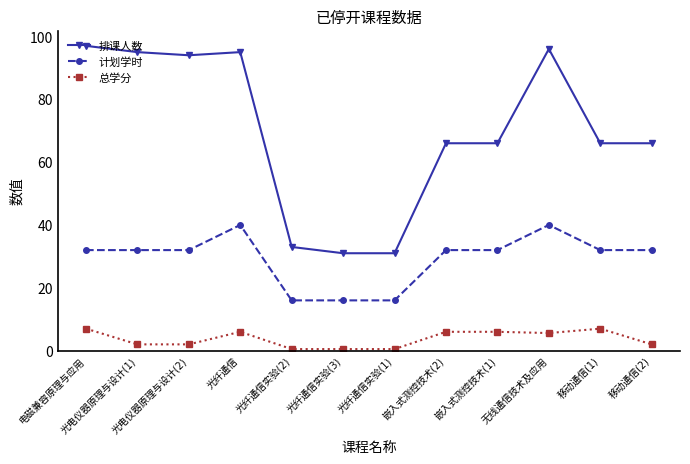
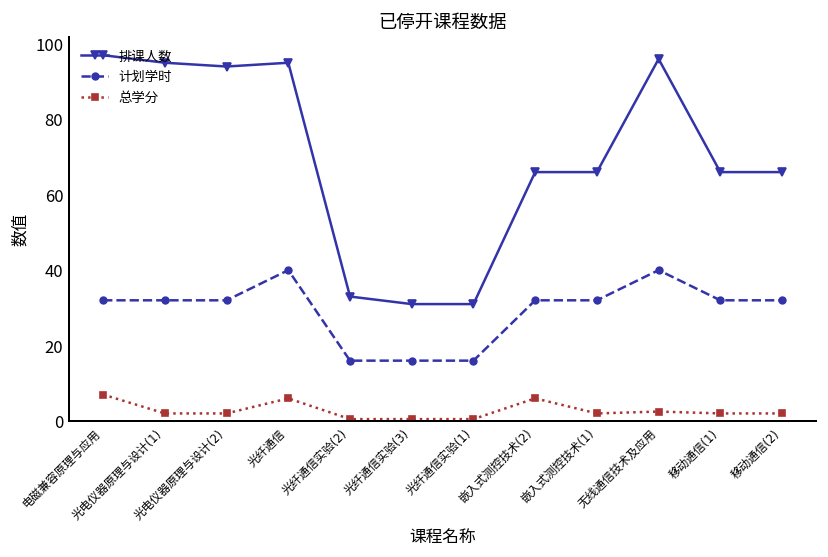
  {
    "总学分": {
      "电磁兼容原理与应用": 7,
      "光电仪器原理与设计(1)": 2,
      "光电仪器原理与设计(2)": 2,
      "光纤通信": 6,
      "光纤通信实验(2)": 1,
      "光纤通信实验(3)": 1,
      "光纤通信实验(1)": 1,
      "嵌入式测控技术(2)": 6,
-     "嵌入式测控技术(1)": 6,
-     "无线通信技术及应用": 6,
-     "移动通信(1)": 7,
+     "嵌入式测控技术(1)": 2,
+     "无线通信技术及应用": 3,
+     "移动通信(1)": 2,
      "移动通信(2)": 2
    }
  }
